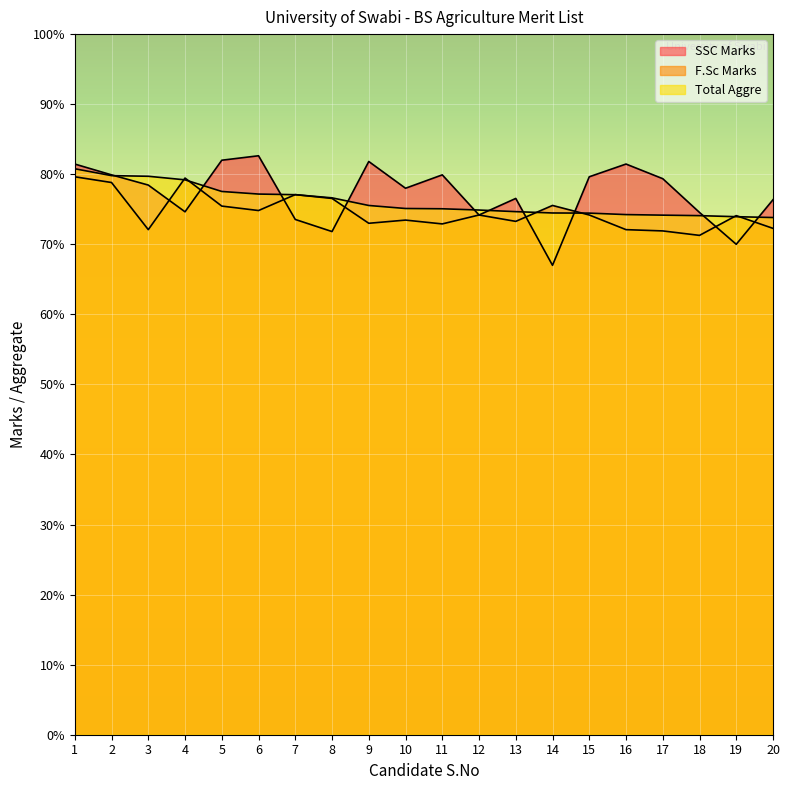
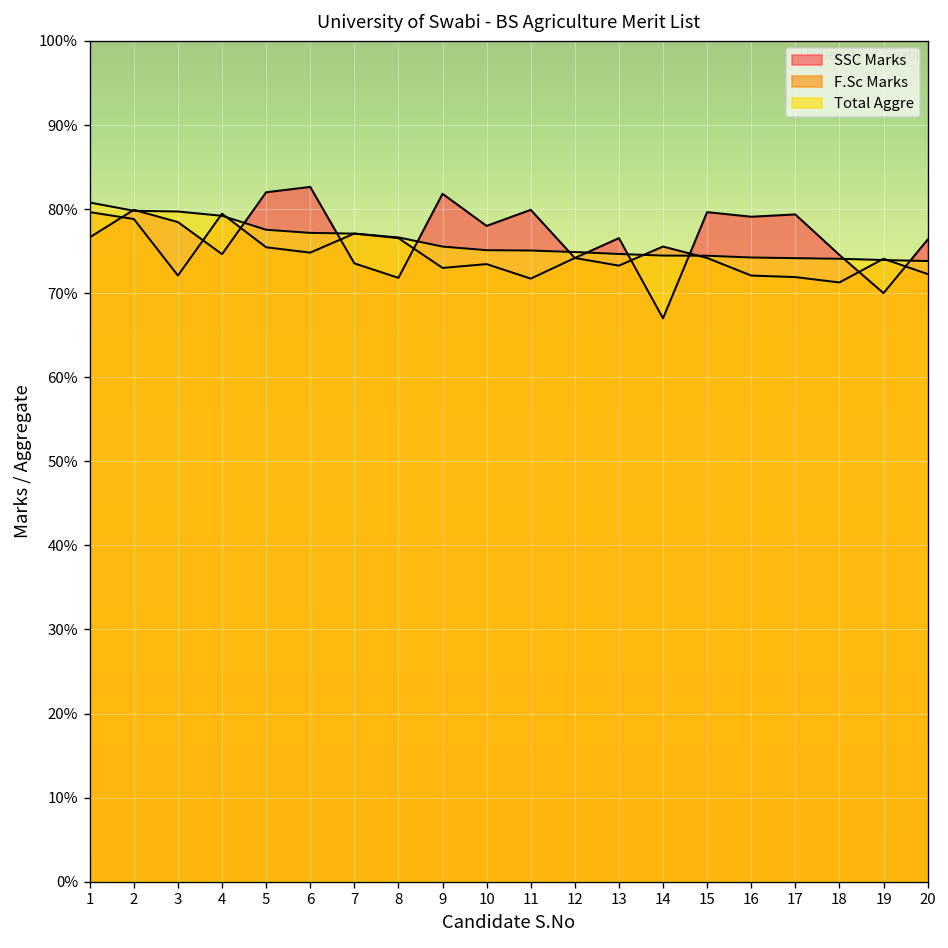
  {
    "SSC Marks": {
-     "1": "81%",
+     "1": "77%",
      "3": "78%",
      "4": "75%",
      "5": "82%",
      "6": "83%",
      "7": "74%",
      "8": "72%",
      "9": "82%",
      "10": "78%",
      "11": "80%",
      "13": "77%",
      "14": "67%",
      "15": "80%",
-     "16": "81%",
+     "16": "79%",
      "17": "79%",
      "18": "75%",
      "19": "70%",
      "20": "76%"
    },
    "F.Sc Marks": {
      "1": "80%",
      "2": "79%",
      "3": "72%",
      "5": "75%",
      "6": "75%",
      "9": "73%",
      "10": "73%",
-     "11": "73%",
+     "11": "72%",
      "13": "73%",
      "14": "76%",
      "16": "72%",
      "17": "72%",
      "18": "71%",
      "20": "72%"
    },
    "Total Aggre": {
      "1": "81%",
      "3": "80%",
      "5": "78%",
      "6": "77%",
      "9": "76%",
      "10": "75%",
      "11": "75%",
      "12": "75%",
      "13": "75%",
      "14": "74%",
      "16": "74%",
      "17": "74%",
      "18": "74%",
      "20": "74%"
    }
  }
